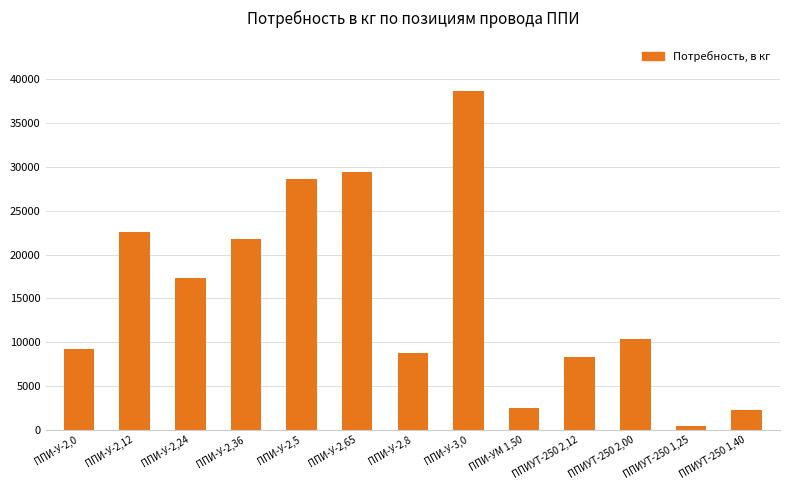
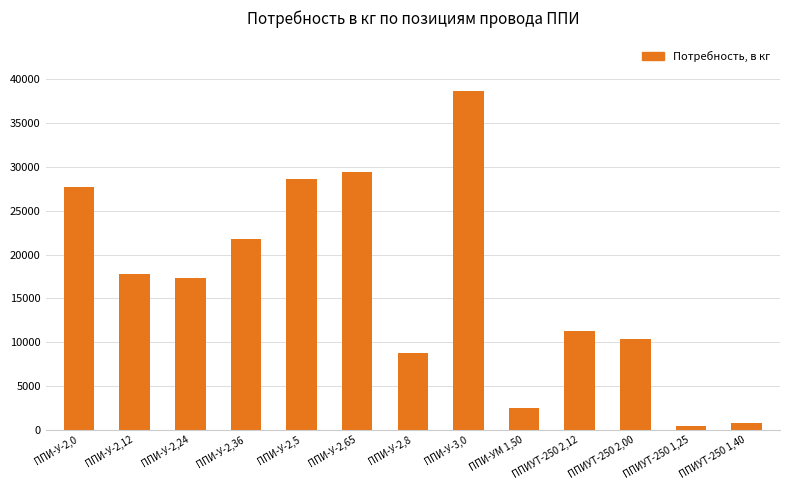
  {
-   "ППИ-У-2,0": 9000,
-   "ППИ-У-2,12": 23000,
+   "ППИ-У-2,0": 28000,
+   "ППИ-У-2,12": 18000,
    "ППИ-У-2,24": 17000,
    "ППИ-У-2,36": 22000,
    "ППИ-У-2,5": 29000,
    "ППИ-У-2,65": 29000,
    "ППИ-У-2,8": 9000,
    "ППИ-У-3,0": 39000,
    "ППИ-УМ 1,50": 3000,
-   "ППИУТ-250 2,12": 8000,
+   "ППИУТ-250 2,12": 11000,
    "ППИУТ-250 2,00": 10000,
    "ППИУТ-250 1,25": 0,
-   "ППИУТ-250 1,40": 2000
+   "ППИУТ-250 1,40": 1000
  }
